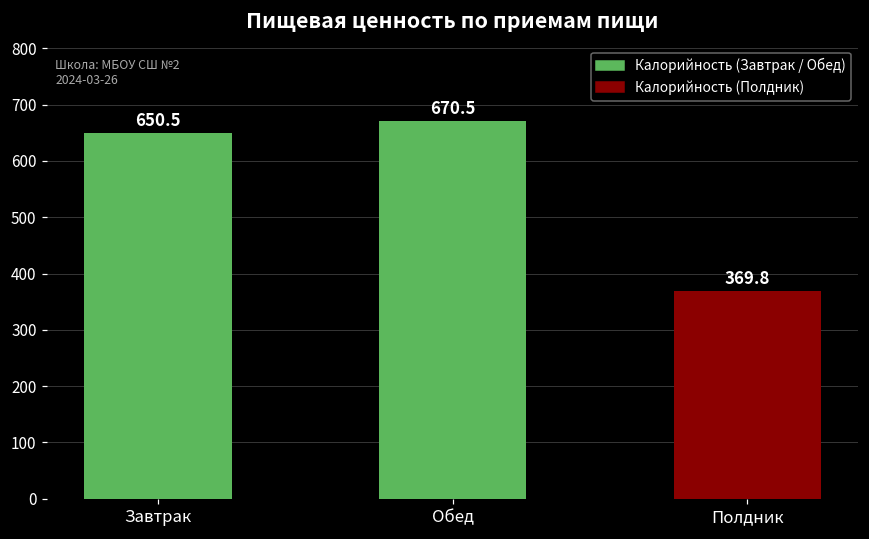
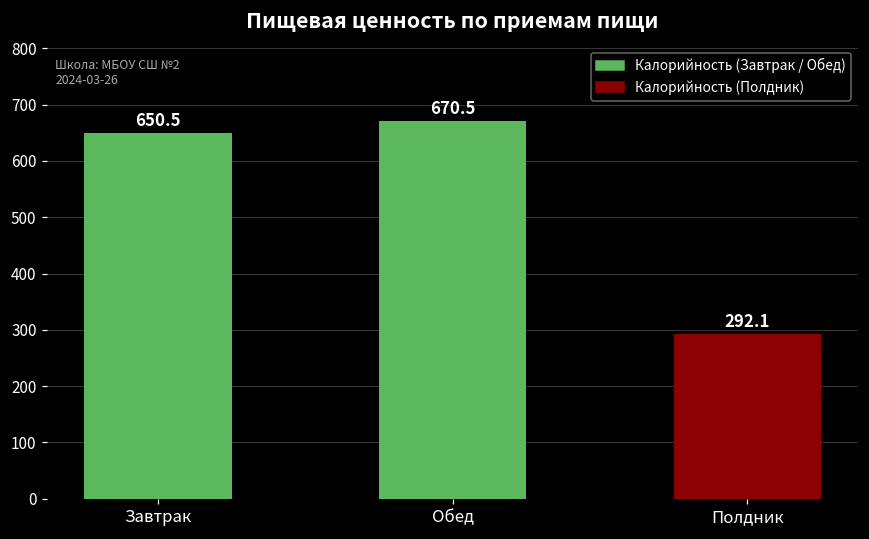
  {
    "Завтрак": 650.5,
    "Обед": 670.5,
-   "Полдник": 369.8
+   "Полдник": 292.1
  }
